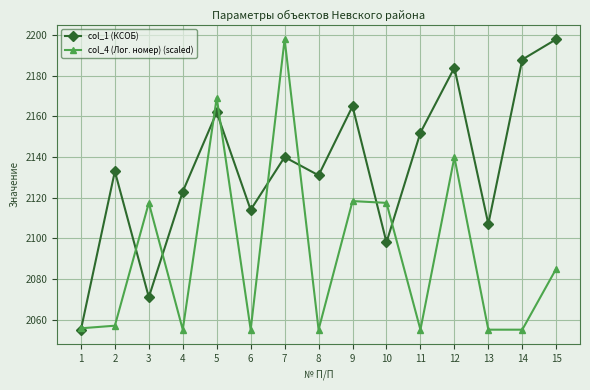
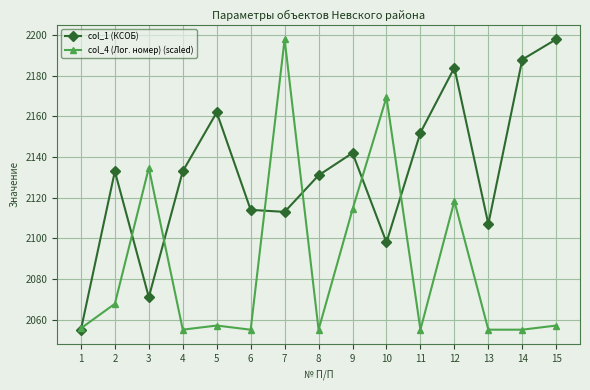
  {
    "col_1 (КСОБ)": {
      "2": 2133,
      "3": 2071,
-     "4": 2123,
+     "4": 2133,
      "5": 2162,
      "6": 2114,
-     "7": 2140,
+     "7": 2113,
      "8": 2131,
-     "9": 2165,
+     "9": 2142,
      "10": 2098,
      "11": 2152,
      "12": 2184,
      "13": 2107,
      "14": 2188,
      "15": 2198
    },
    "col_4 (Лог. номер) (scaled)": {
-     "2": 2057,
-     "3": 2117,
+     "2": 2068,
+     "3": 2135,
      "4": 2055,
-     "5": 2169,
+     "5": 2057,
      "6": 2055,
      "7": 2198,
      "8": 2055,
-     "9": 2118,
-     "10": 2117,
+     "9": 2114,
+     "10": 2169,
      "11": 2055,
-     "12": 2140,
+     "12": 2118,
      "13": 2055,
      "14": 2055,
-     "15": 2085
+     "15": 2057
    }
  }
